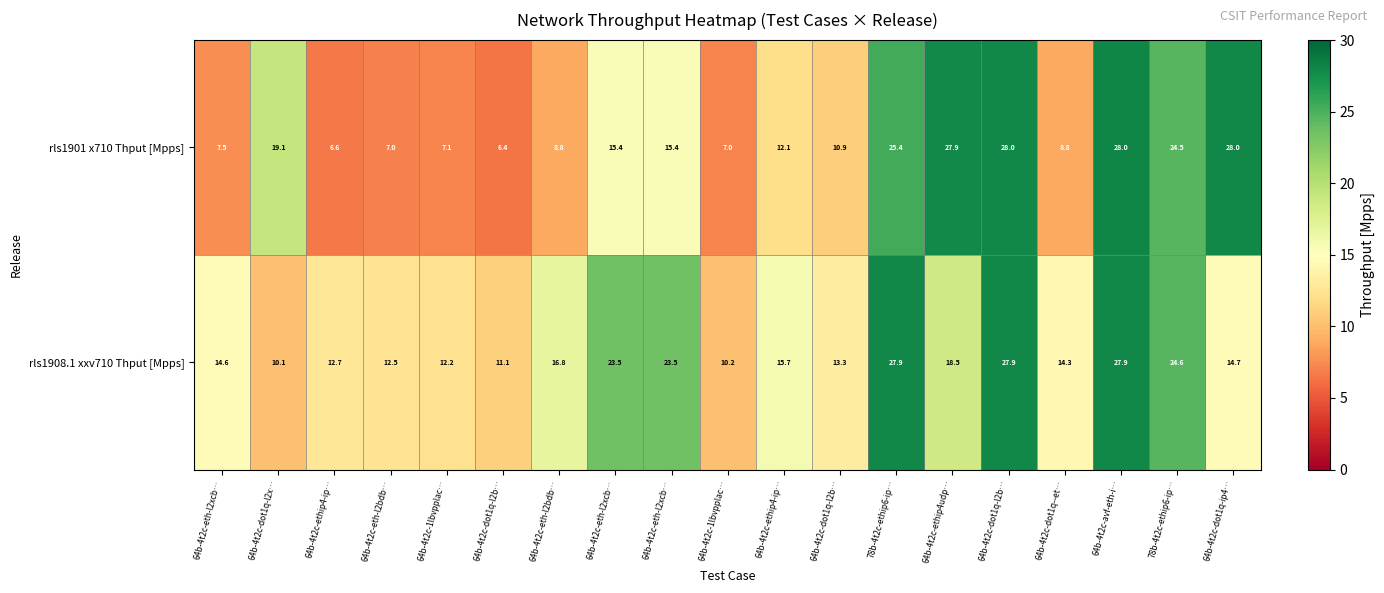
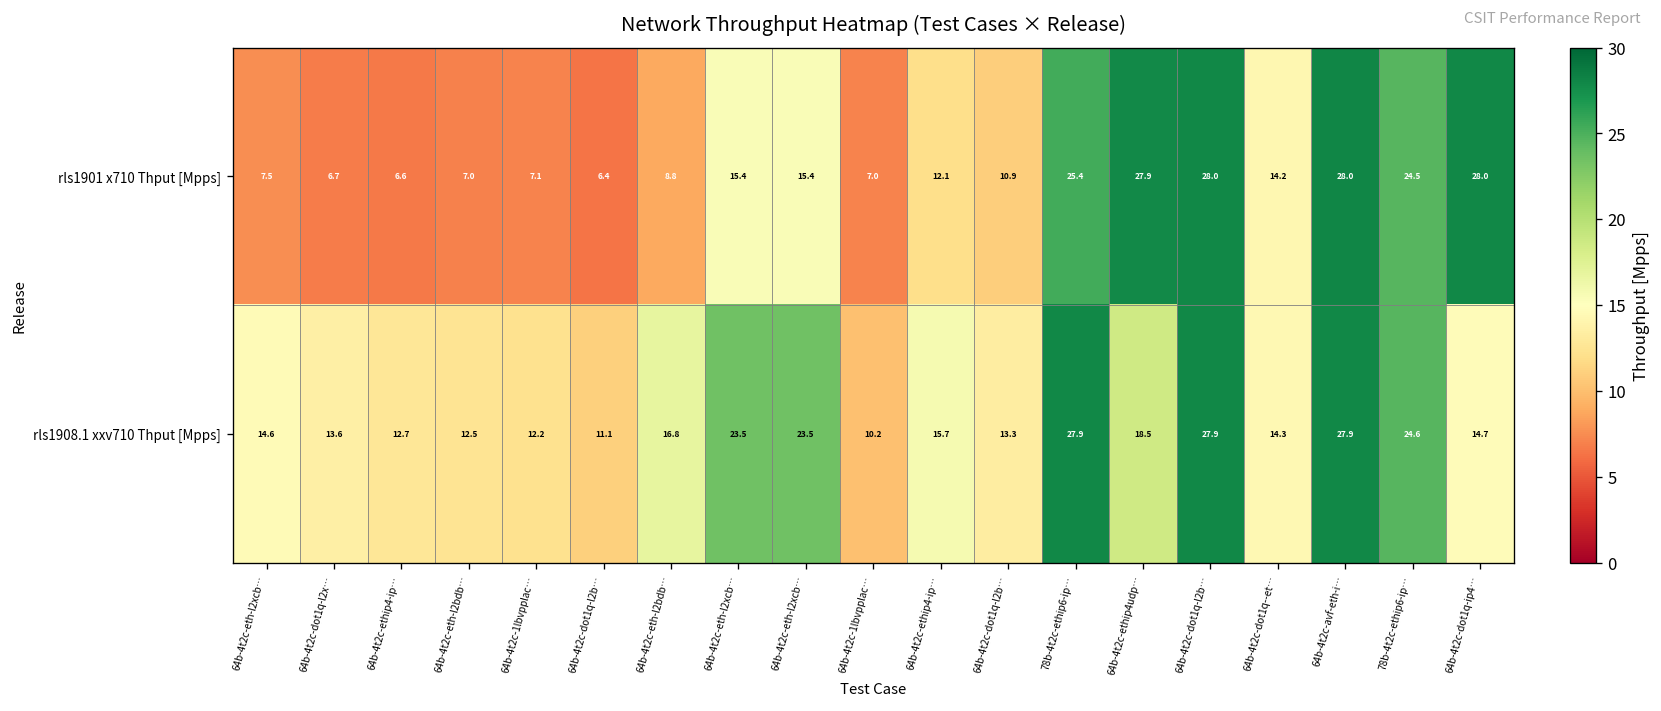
  {
    "rls1901 x710 Thput [Mpps]": {
-     "64b-4t2c-dot1q-l2x…": 19.1,
+     "64b-4t2c-dot1q-l2x…": 6.7,
      "64b-4t2c-ethip4udp…": 27.9,
-     "64b-4t2c-dot1q--et…": 8.8,
+     "64b-4t2c-dot1q--et…": 14.2,
      "64b-4t2c-avf-eth-i…": 28.0,
      "64b-4t2c-dot1q-ip4…": 28.0
    },
    "rls1908.1 xxv710 Thput [Mpps]": {
-     "64b-4t2c-dot1q-l2x…": 10.1,
+     "64b-4t2c-dot1q-l2x…": 13.6,
      "64b-4t2c-ethip4udp…": 18.5,
      "64b-4t2c-dot1q--et…": 14.3,
      "64b-4t2c-avf-eth-i…": 27.9,
      "64b-4t2c-dot1q-ip4…": 14.7
    }
  }
